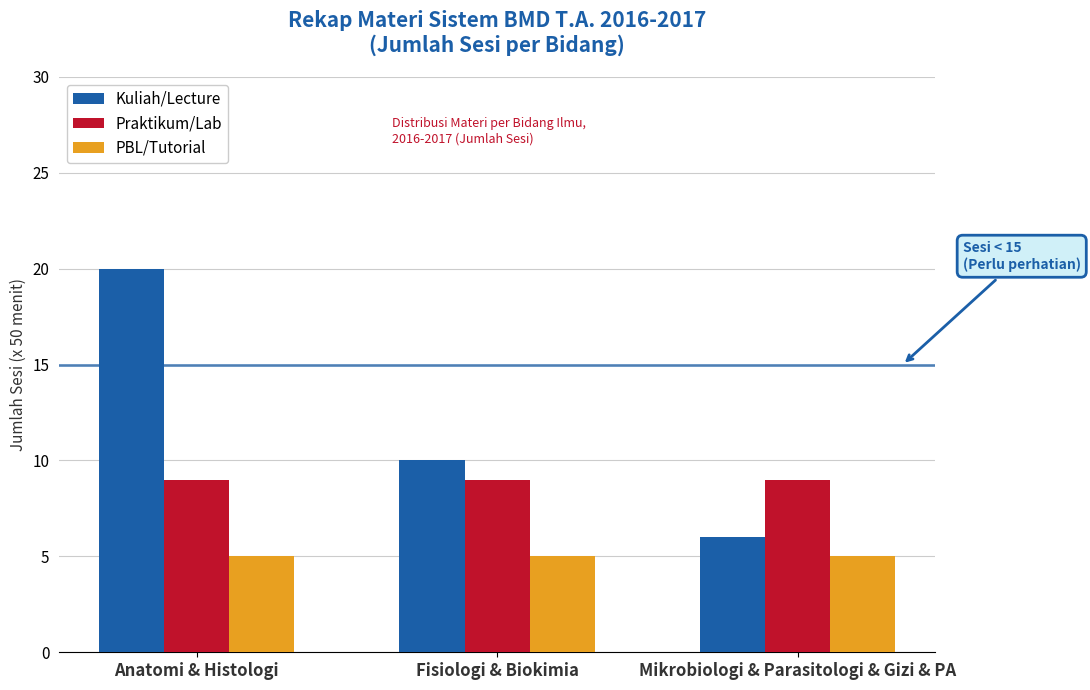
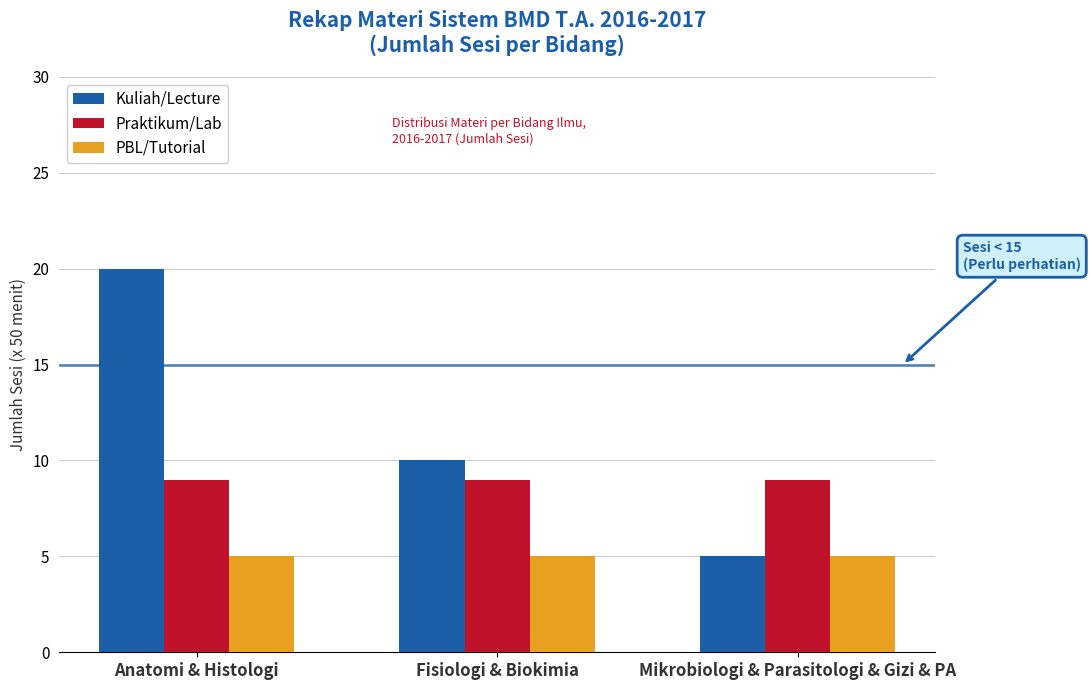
  {
    "Kuliah/Lecture": {
      "Anatomi & Histologi": 20,
      "Fisiologi & Biokimia": 10,
-     "Mikrobiologi & Parasitologi & Gizi & PA": 6
+     "Mikrobiologi & Parasitologi & Gizi & PA": 5
    },
    "Praktikum/Lab": {
      "Anatomi & Histologi": 9,
      "Fisiologi & Biokimia": 9,
      "Mikrobiologi & Parasitologi & Gizi & PA": 9
    },
    "PBL/Tutorial": {
      "Anatomi & Histologi": 5,
      "Fisiologi & Biokimia": 5,
      "Mikrobiologi & Parasitologi & Gizi & PA": 5
    }
  }
